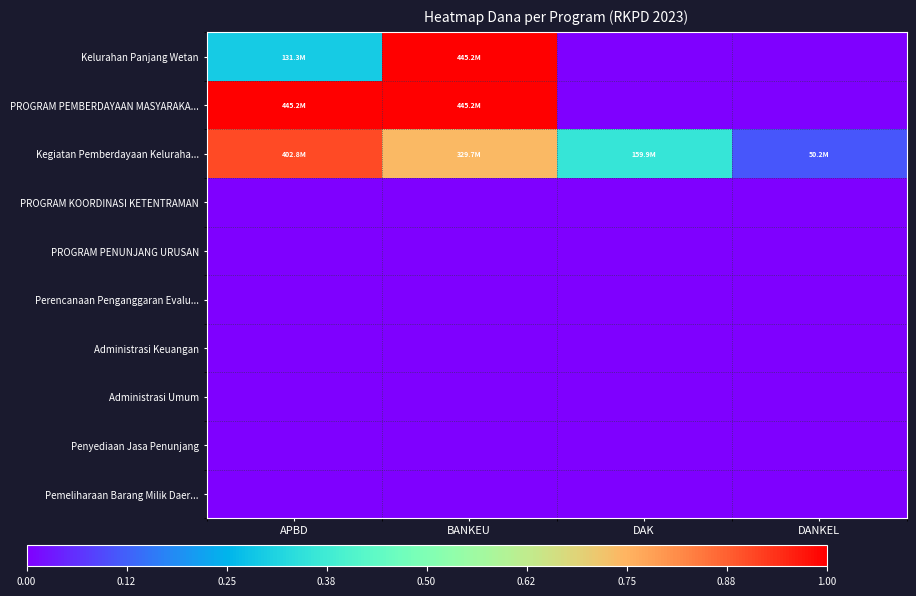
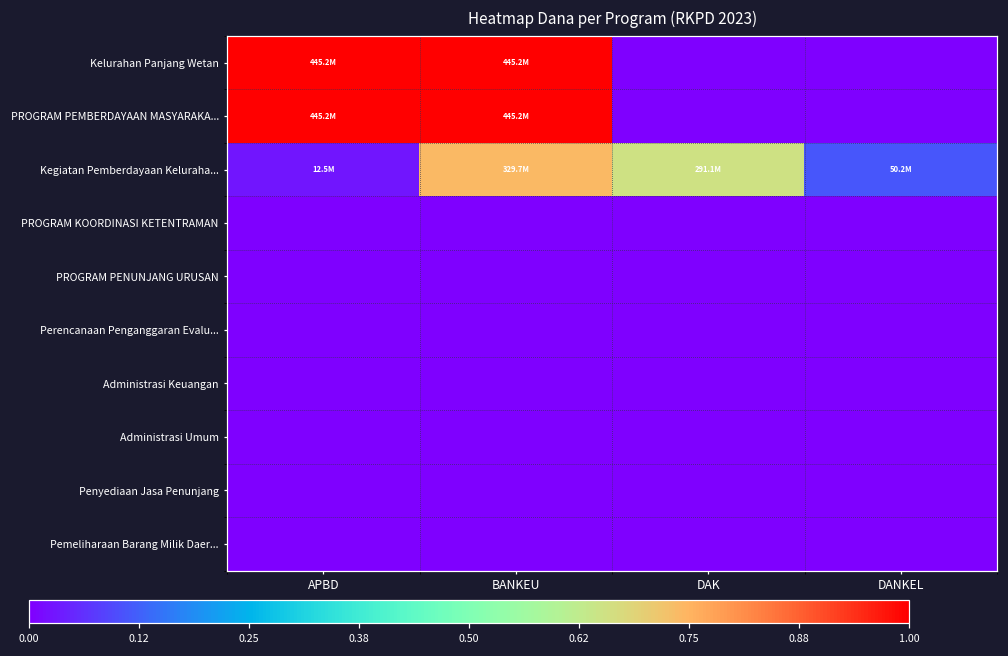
  {
    "Kelurahan Panjang Wetan": {
-     "APBD": "131.3M",
+     "APBD": "445.2M",
      "BANKEU": "445.2M"
    },
    "PROGRAM PEMBERDAYAAN MASYARAKA...": {
      "APBD": "445.2M",
      "BANKEU": "445.2M"
    },
    "Kegiatan Pemberdayaan Keluraha...": {
-     "APBD": "402.8M",
+     "APBD": "12.5M",
      "BANKEU": "329.7M",
-     "DAK": "159.9M",
+     "DAK": "291.1M",
      "DANKEL": "50.2M"
    }
  }
